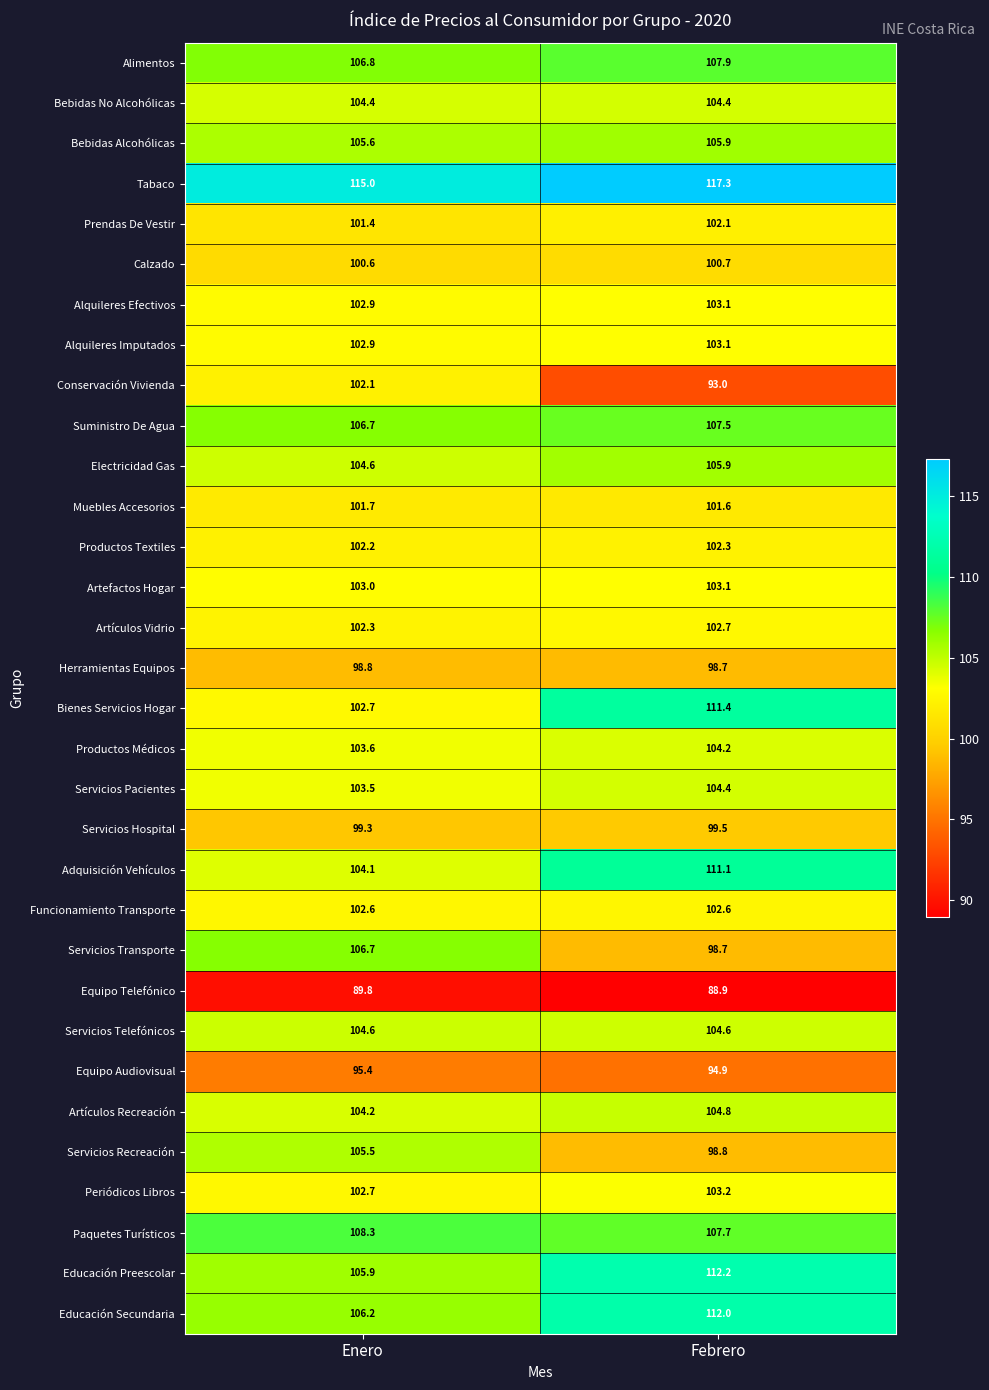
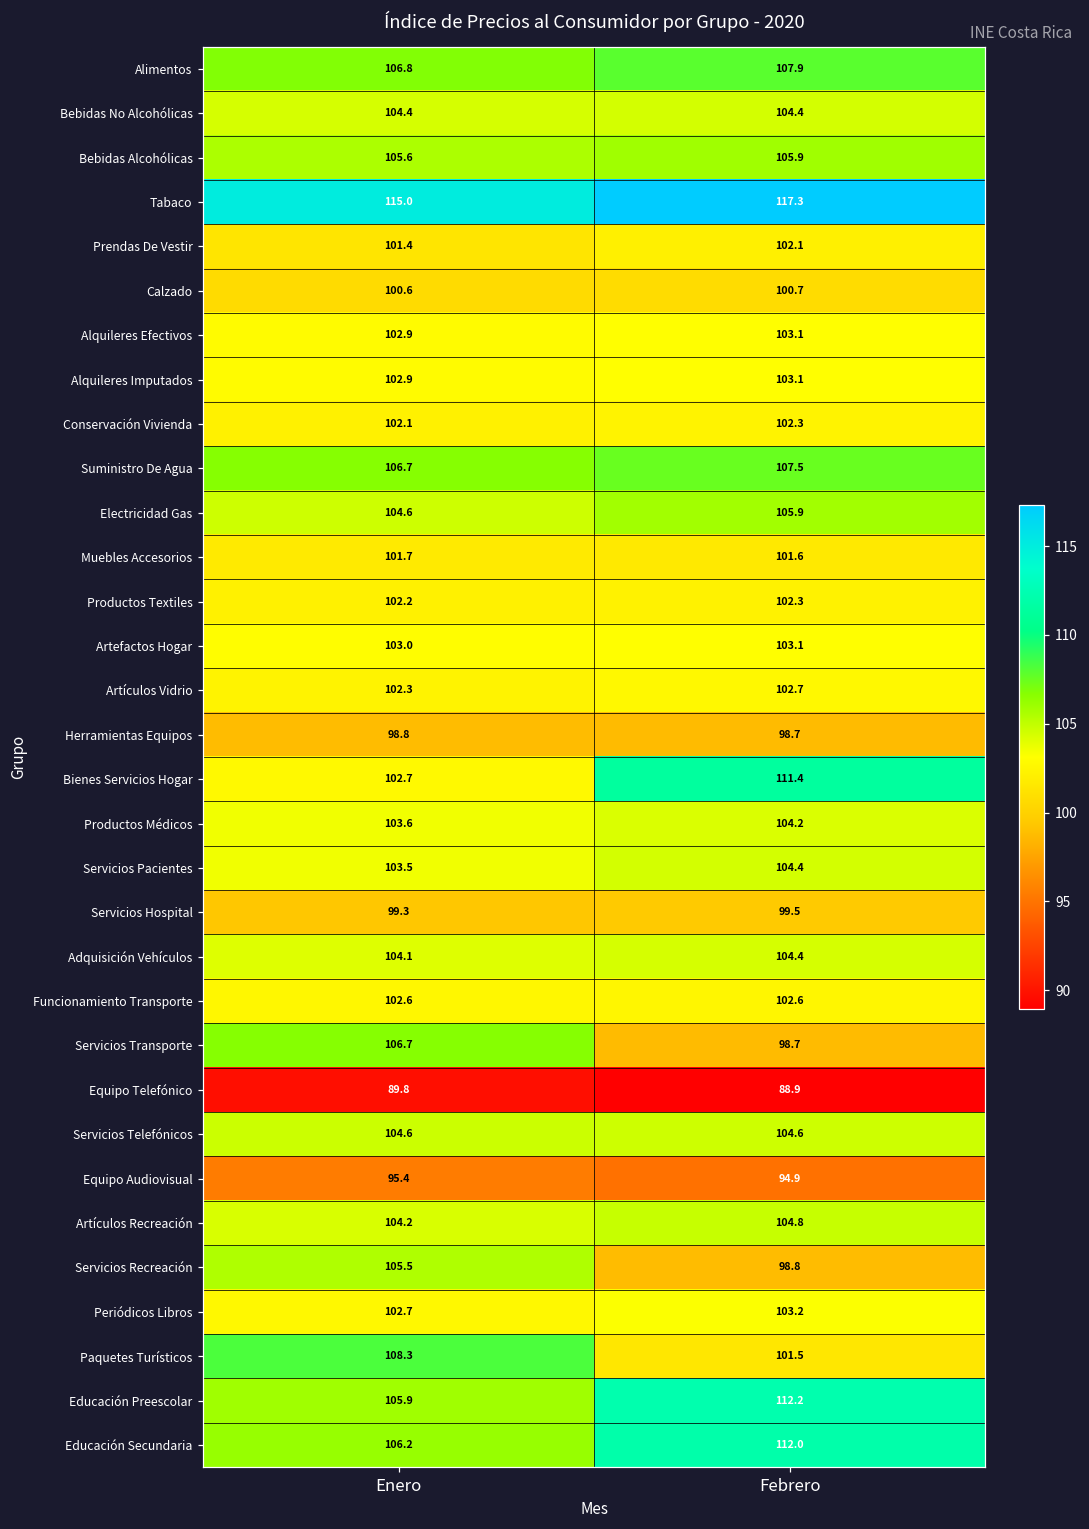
  {
    "Alimentos": {
      "Enero": 106.8,
      "Febrero": 107.9
    },
    "Bebidas No Alcohólicas": {
      "Enero": 104.4,
      "Febrero": 104.4
    },
    "Bebidas Alcohólicas": {
      "Enero": 105.6,
      "Febrero": 105.9
    },
    "Tabaco": {
      "Enero": 115.0,
      "Febrero": 117.3
    },
    "Prendas De Vestir": {
      "Enero": 101.4,
      "Febrero": 102.1
    },
    "Calzado": {
      "Enero": 100.6,
      "Febrero": 100.7
    },
    "Alquileres Efectivos": {
      "Enero": 102.9,
      "Febrero": 103.1
    },
    "Alquileres Imputados": {
      "Enero": 102.9,
      "Febrero": 103.1
    },
    "Conservación Vivienda": {
      "Enero": 102.1,
-     "Febrero": 93.0
+     "Febrero": 102.3
    },
    "Suministro De Agua": {
      "Enero": 106.7,
      "Febrero": 107.5
    },
    "Electricidad Gas": {
      "Enero": 104.6,
      "Febrero": 105.9
    },
    "Muebles Accesorios": {
      "Enero": 101.7,
      "Febrero": 101.6
    },
    "Productos Textiles": {
      "Enero": 102.2,
      "Febrero": 102.3
    },
    "Artefactos Hogar": {
      "Enero": 103.0,
      "Febrero": 103.1
    },
    "Artículos Vidrio": {
      "Enero": 102.3,
      "Febrero": 102.7
    },
    "Herramientas Equipos": {
      "Enero": 98.8,
      "Febrero": 98.7
    },
    "Bienes Servicios Hogar": {
      "Enero": 102.7,
      "Febrero": 111.4
    },
    "Productos Médicos": {
      "Enero": 103.6,
      "Febrero": 104.2
    },
    "Servicios Pacientes": {
      "Enero": 103.5,
      "Febrero": 104.4
    },
    "Servicios Hospital": {
      "Enero": 99.3,
      "Febrero": 99.5
    },
    "Adquisición Vehículos": {
      "Enero": 104.1,
-     "Febrero": 111.1
+     "Febrero": 104.4
    },
    "Funcionamiento Transporte": {
      "Enero": 102.6,
      "Febrero": 102.6
    },
    "Servicios Transporte": {
      "Enero": 106.7,
      "Febrero": 98.7
    },
    "Equipo Telefónico": {
      "Enero": 89.8,
      "Febrero": 88.9
    },
    "Servicios Telefónicos": {
      "Enero": 104.6,
      "Febrero": 104.6
    },
    "Equipo Audiovisual": {
      "Enero": 95.4,
      "Febrero": 94.9
    },
    "Artículos Recreación": {
      "Enero": 104.2,
      "Febrero": 104.8
    },
    "Servicios Recreación": {
      "Enero": 105.5,
      "Febrero": 98.8
    },
    "Periódicos Libros": {
      "Enero": 102.7,
      "Febrero": 103.2
    },
    "Paquetes Turísticos": {
      "Enero": 108.3,
-     "Febrero": 107.7
+     "Febrero": 101.5
    },
    "Educación Preescolar": {
      "Enero": 105.9,
      "Febrero": 112.2
    },
    "Educación Secundaria": {
      "Enero": 106.2,
      "Febrero": 112.0
    }
  }
